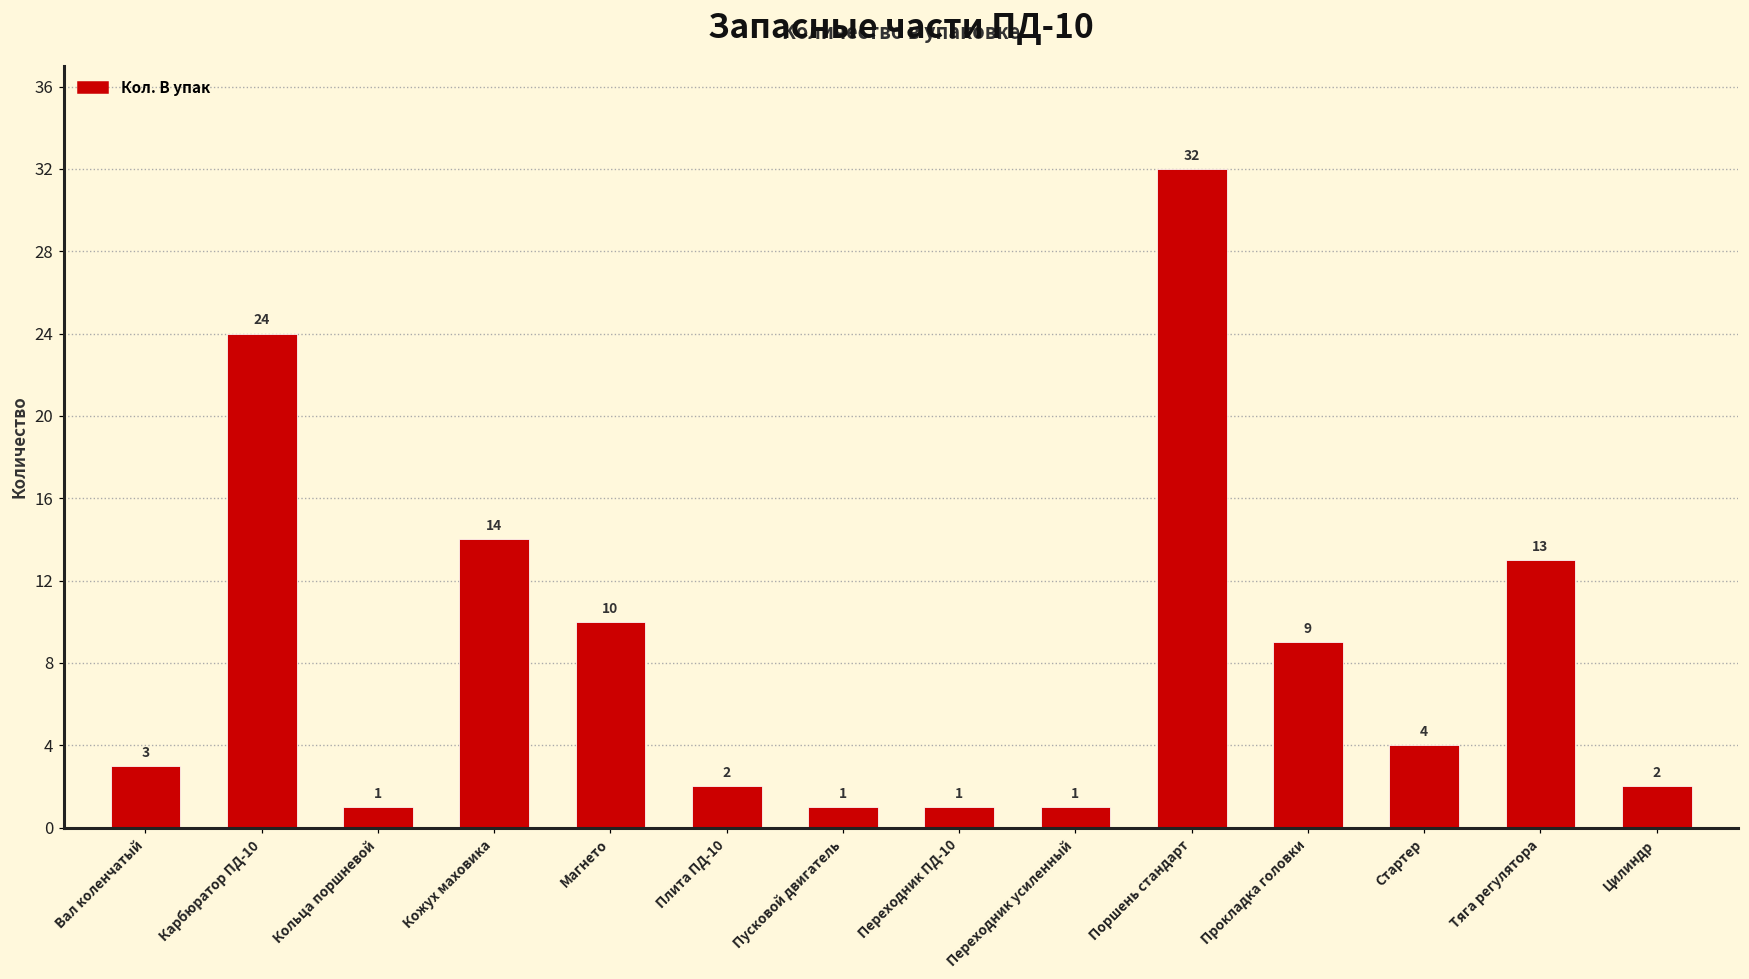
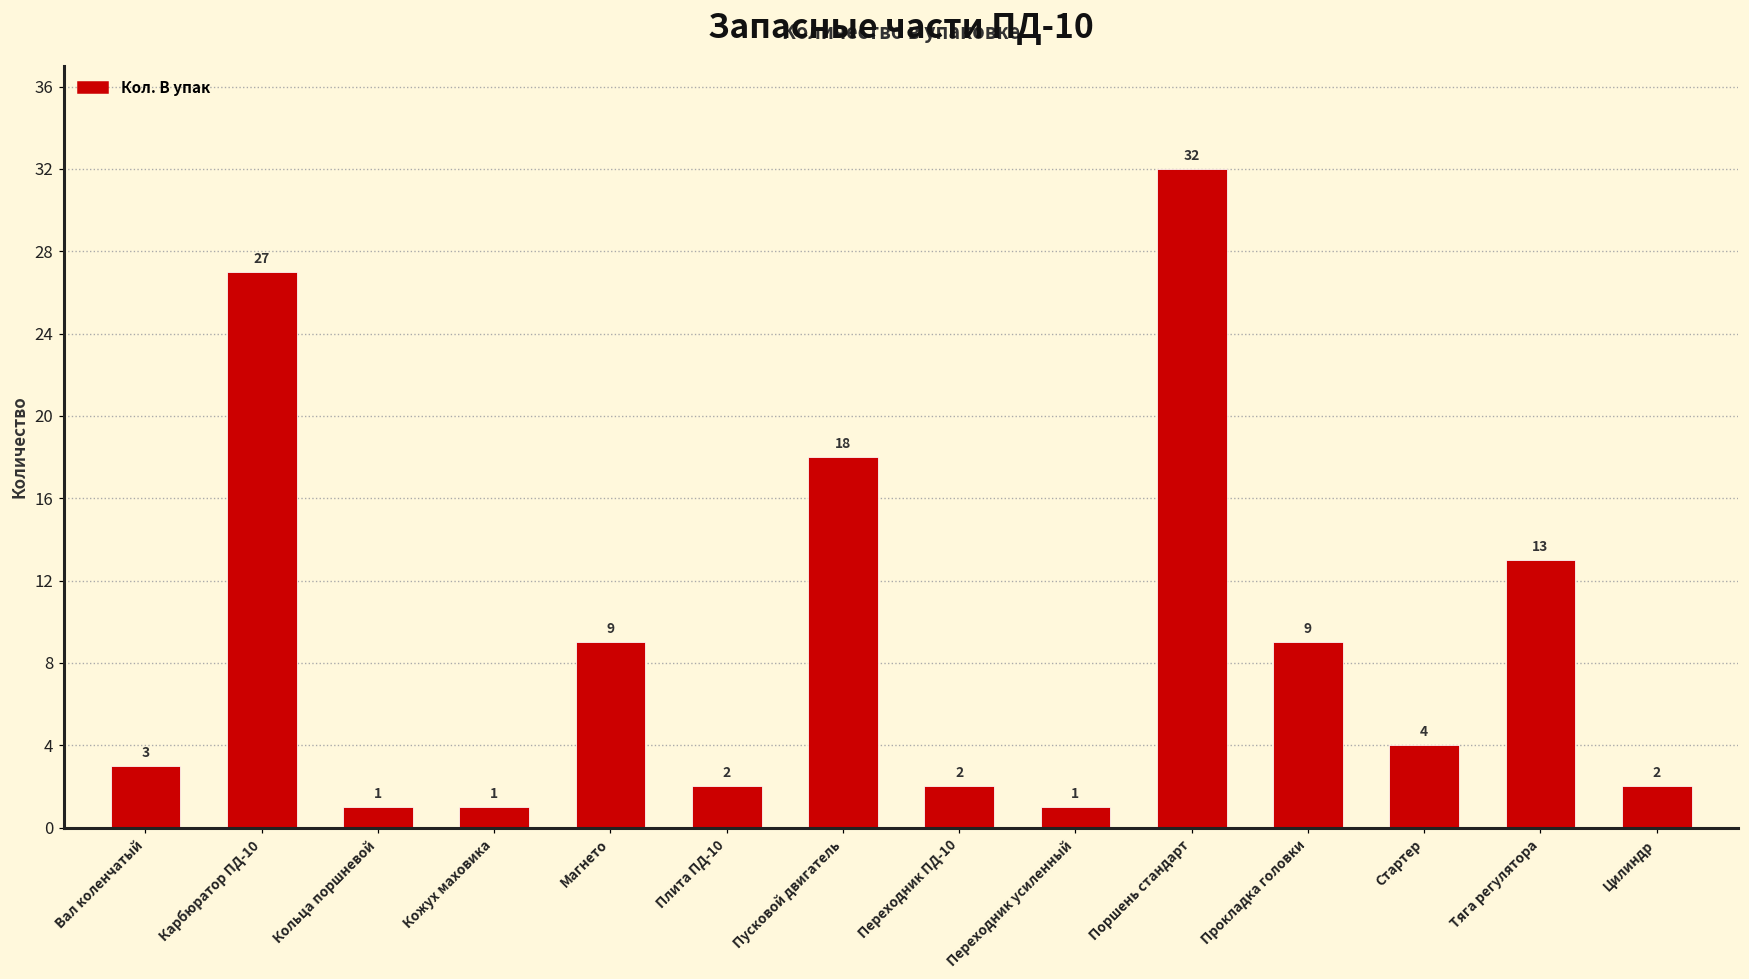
  {
    "Вал коленчатый": 3,
-   "Карбюратор ПД-10": 24,
+   "Карбюратор ПД-10": 27,
    "Кольца поршневой": 1,
-   "Кожух маховика": 14,
-   "Магнето": 10,
+   "Кожух маховика": 1,
+   "Магнето": 9,
    "Плита ПД-10": 2,
-   "Пусковой двигатель": 1,
-   "Переходник ПД-10": 1,
+   "Пусковой двигатель": 18,
+   "Переходник ПД-10": 2,
    "Переходник усиленный": 1,
    "Поршень стандарт": 32,
    "Прокладка головки": 9,
    "Стартер": 4,
    "Тяга регулятора": 13,
    "Цилиндр": 2
  }
